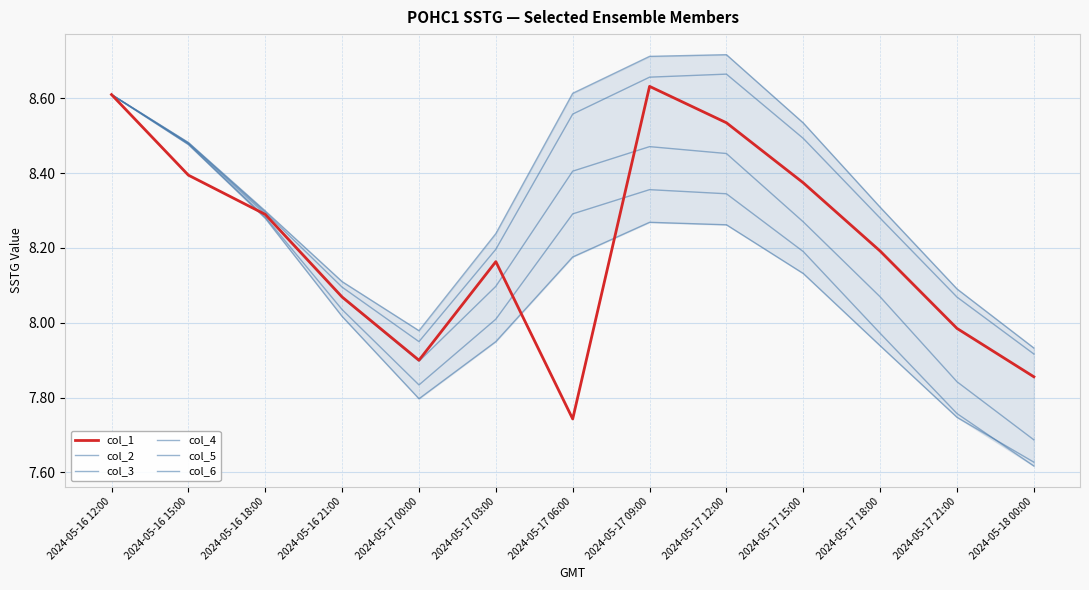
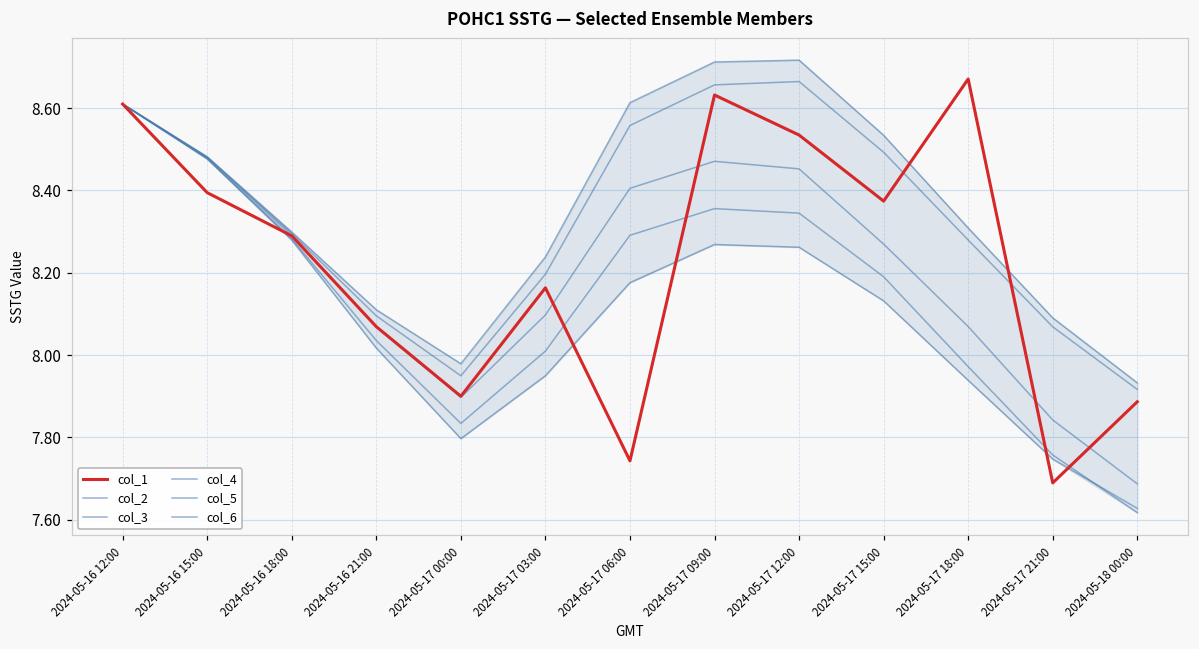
  {
    "col_1": {
      "2024-05-16 15:00": 8.39,
      "2024-05-17 03:00": 8.16,
      "2024-05-17 06:00": 7.74,
      "2024-05-17 09:00": 8.63,
      "2024-05-17 12:00": 8.53,
      "2024-05-17 15:00": 8.37,
-     "2024-05-17 18:00": 8.19,
-     "2024-05-17 21:00": 7.98,
-     "2024-05-18 00:00": 7.86
+     "2024-05-17 18:00": 8.67,
+     "2024-05-17 21:00": 7.69,
+     "2024-05-18 00:00": 7.89
    }
  }
